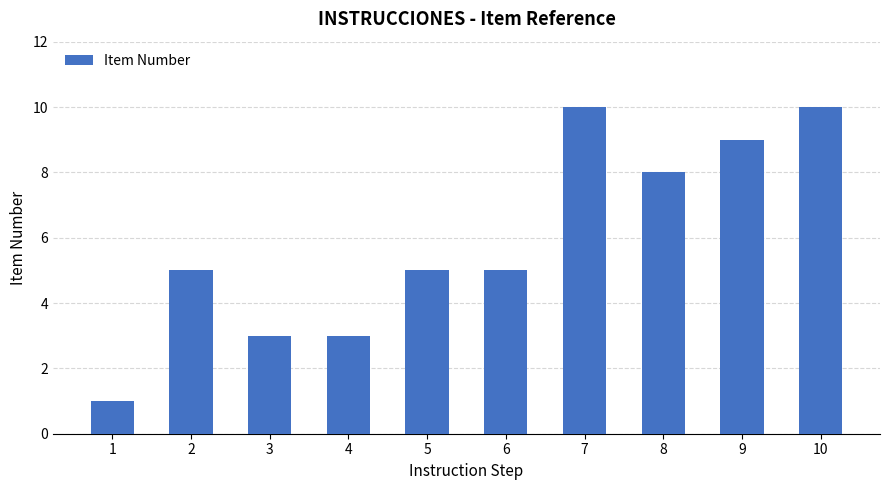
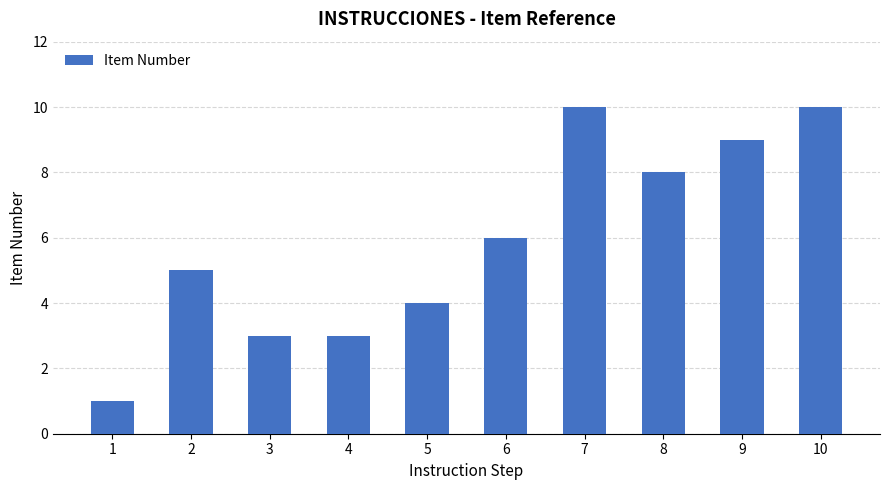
  {
    "1": 1,
    "2": 5,
    "3": 3,
    "4": 3,
-   "5": 5,
-   "6": 5,
+   "5": 4,
+   "6": 6,
    "7": 10,
    "8": 8,
    "9": 9,
    "10": 10
  }
